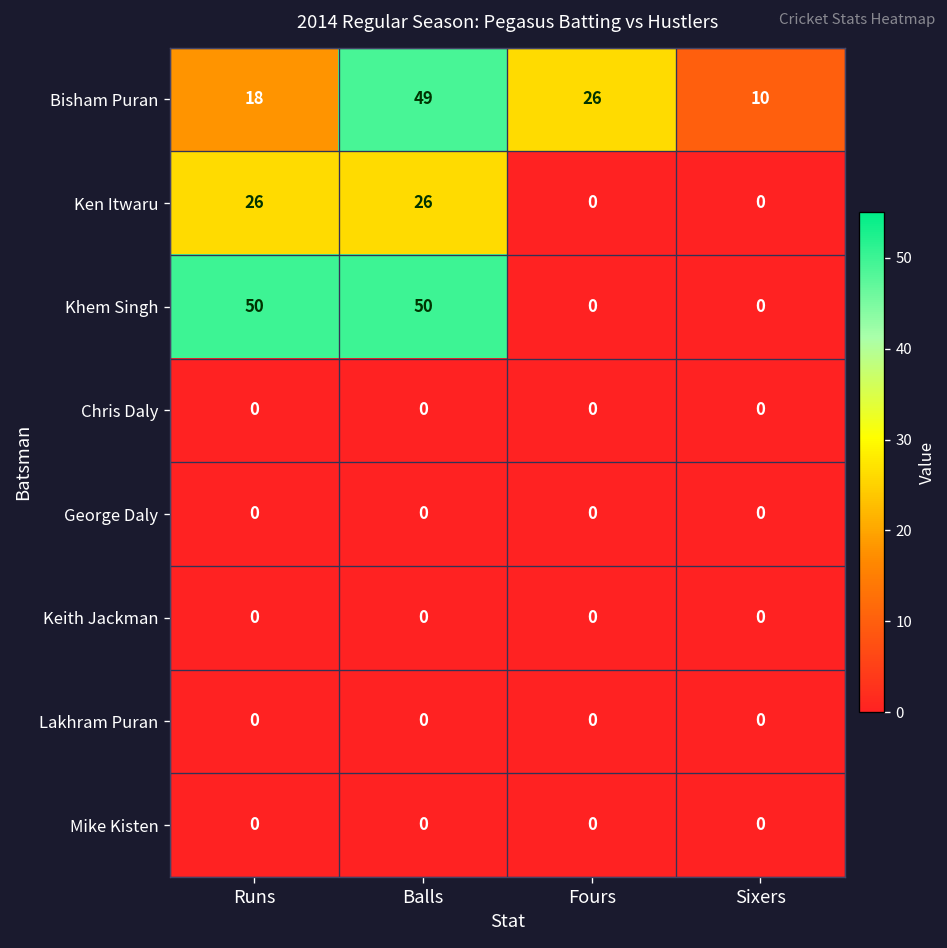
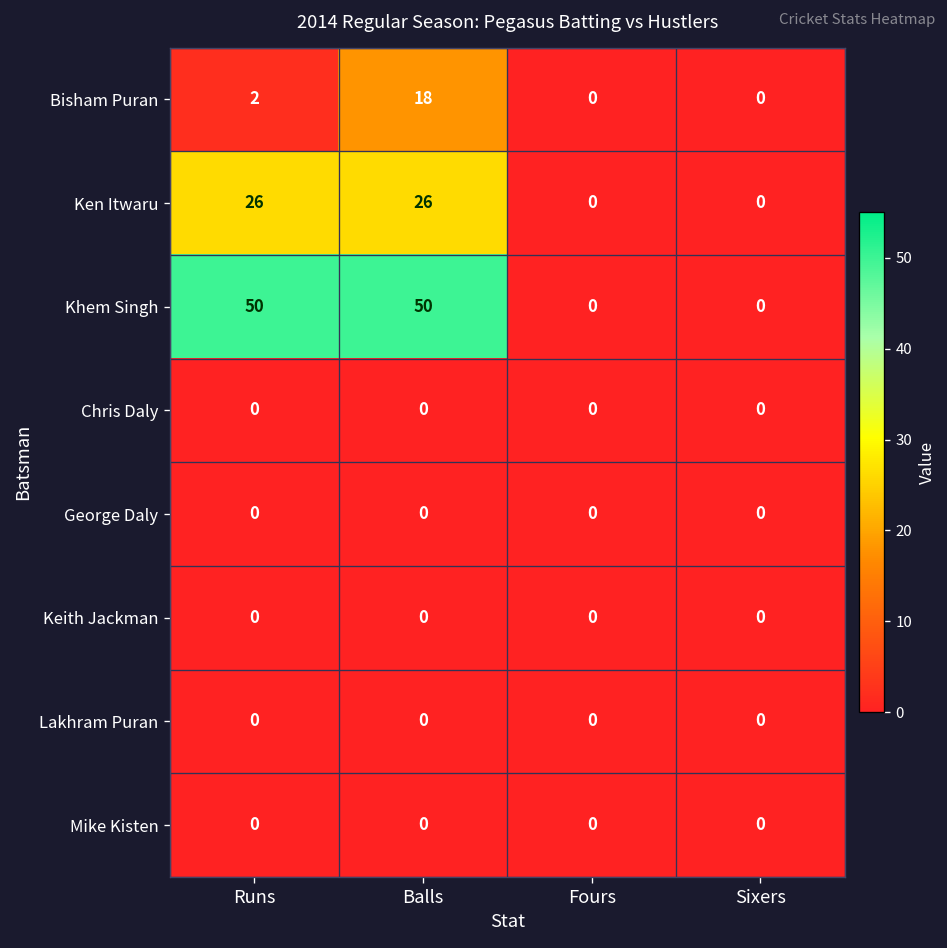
  {
    "Bisham Puran": {
-     "Runs": 18,
-     "Balls": 49,
-     "Fours": 26,
-     "Sixers": 10
+     "Runs": 2,
+     "Balls": 18,
+     "Fours": 0,
+     "Sixers": 0
    },
    "Ken Itwaru": {
      "Runs": 26,
      "Balls": 26,
      "Fours": 0,
      "Sixers": 0
    },
    "Khem Singh": {
      "Runs": 50,
      "Balls": 50,
      "Fours": 0,
      "Sixers": 0
    },
    "Chris Daly": {
      "Runs": 0,
      "Balls": 0,
      "Fours": 0,
      "Sixers": 0
    },
    "George Daly": {
      "Runs": 0,
      "Balls": 0,
      "Fours": 0,
      "Sixers": 0
    },
    "Keith Jackman": {
      "Runs": 0,
      "Balls": 0,
      "Fours": 0,
      "Sixers": 0
    },
    "Lakhram Puran": {
      "Runs": 0,
      "Balls": 0,
      "Fours": 0,
      "Sixers": 0
    },
    "Mike Kisten": {
      "Runs": 0,
      "Balls": 0,
      "Fours": 0,
      "Sixers": 0
    }
  }
